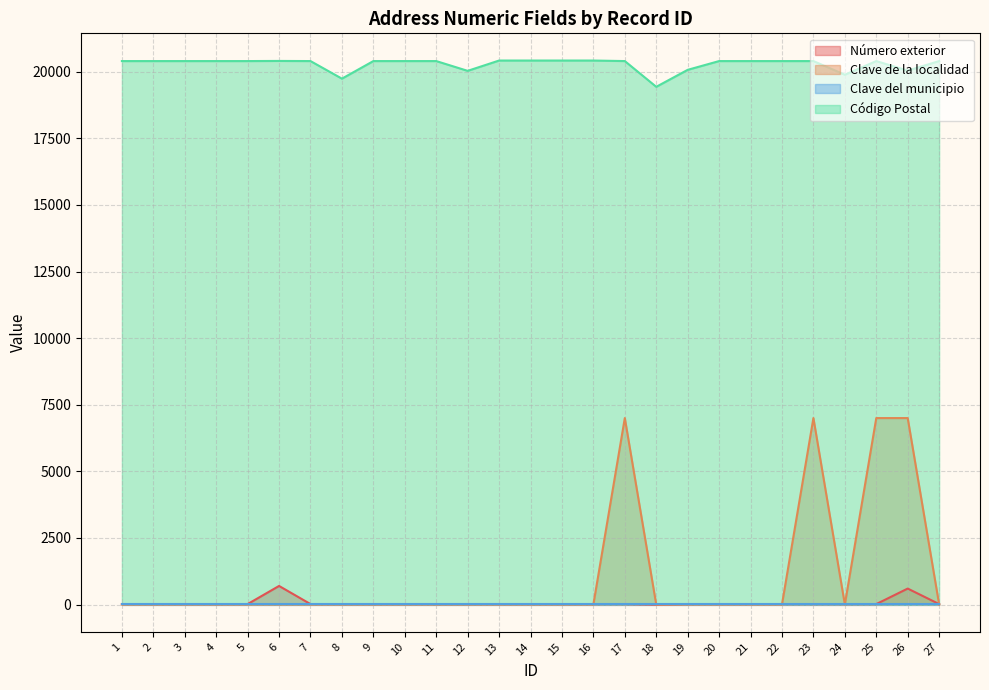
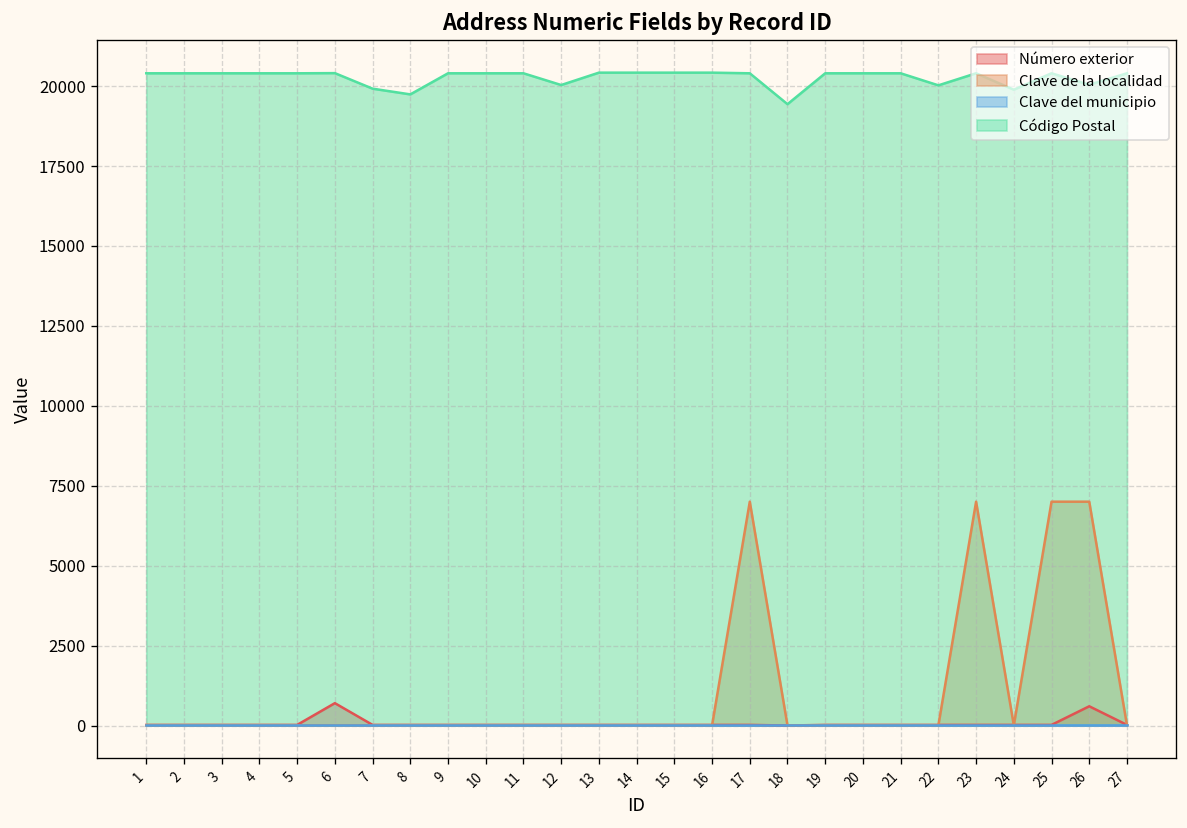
  {
    "Clave del municipio": {
      "26": 0
    },
    "Código Postal": {
      "1": 20400,
      "2": 20400,
      "3": 20400,
      "4": 20400,
      "5": 20400,
      "6": 20400,
-     "7": 20400,
+     "7": 19900,
      "8": 19700,
      "9": 20400,
      "10": 20400,
      "11": 20400,
      "12": 20000,
      "13": 20400,
      "14": 20400,
      "15": 20400,
      "16": 20400,
      "17": 20400,
      "18": 19400,
-     "19": 20100,
+     "19": 20400,
      "20": 20400,
      "21": 20400,
-     "22": 20400
+     "22": 20000
    }
  }
